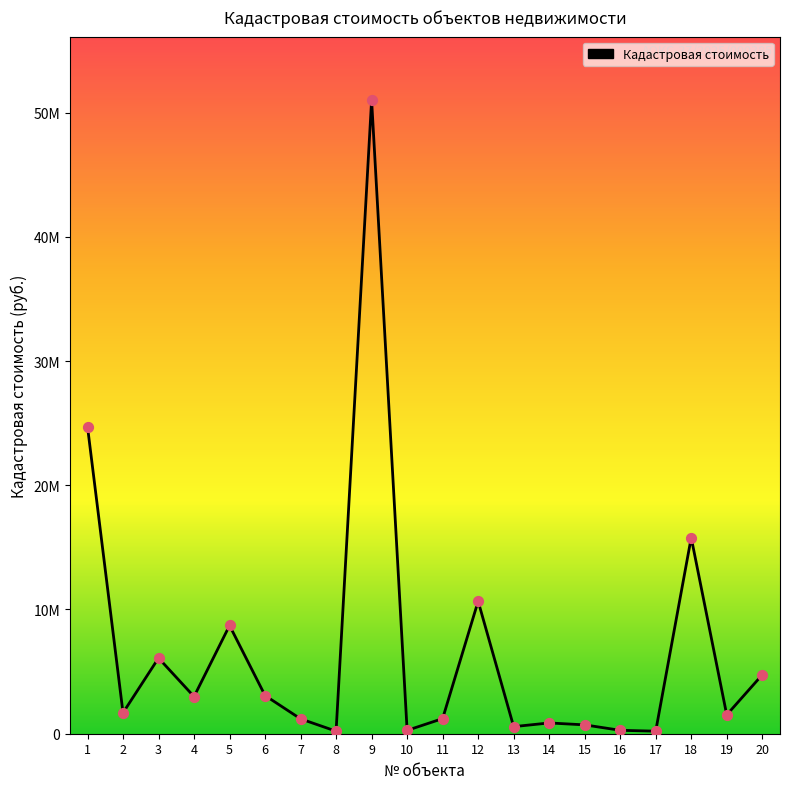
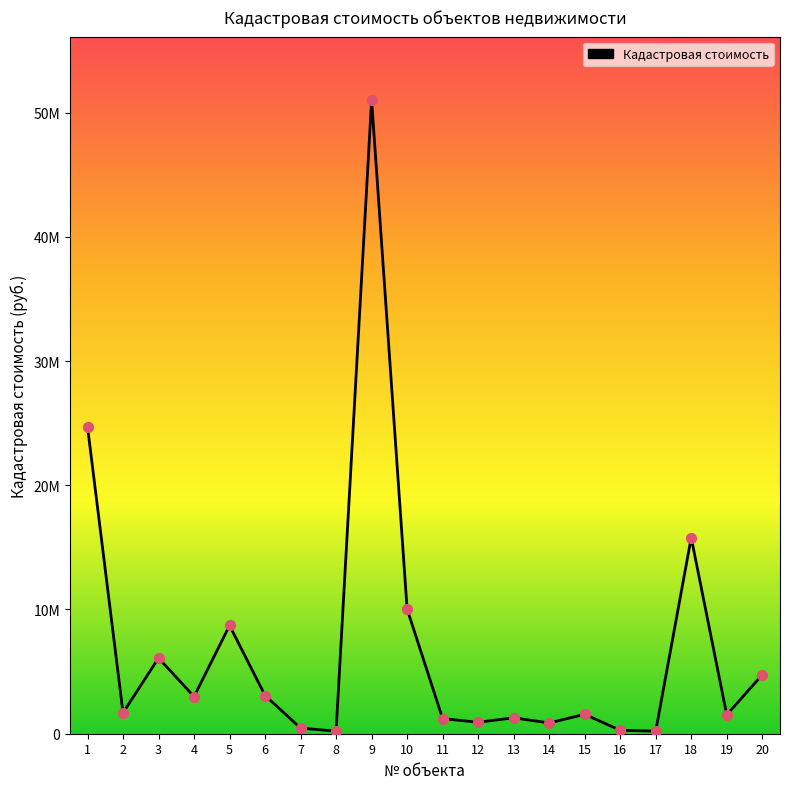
  {
    "1": 24700000,
    "2": 1700000,
    "3": 6100000,
    "4": 3000000,
    "5": 8700000,
    "6": 3100000,
-   "7": 1200000,
+   "7": 500000,
    "8": 200000,
    "9": 51000000,
-   "10": 300000,
+   "10": 10000000,
    "11": 1200000,
-   "12": 10700000,
-   "13": 600000,
+   "12": 900000,
+   "13": 1300000,
    "14": 900000,
-   "15": 700000,
+   "15": 1600000,
    "16": 300000,
    "17": 200000,
    "18": 15800000,
    "19": 1500000,
    "20": 4700000
  }
